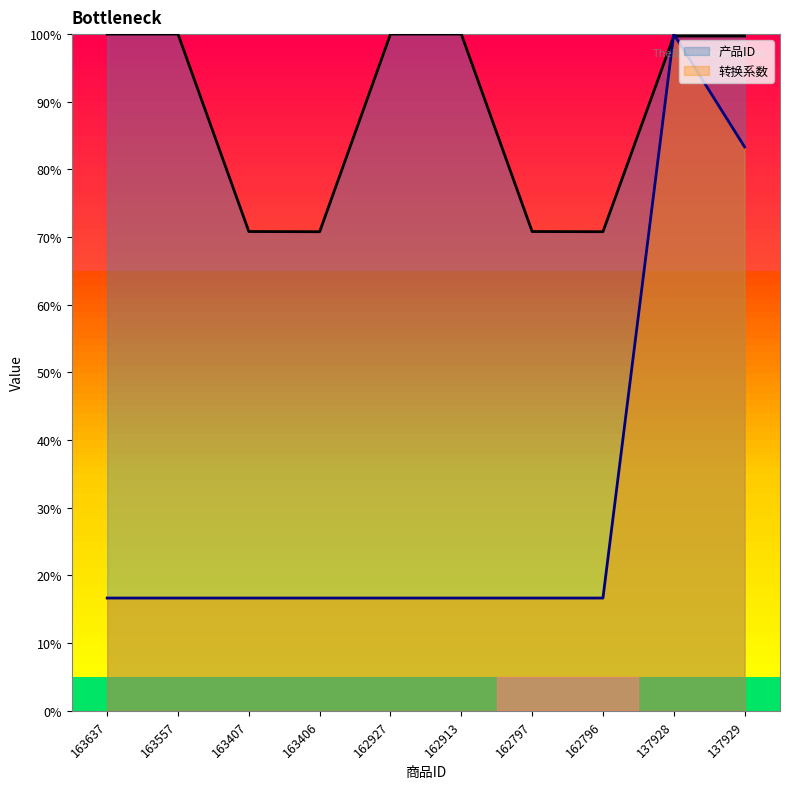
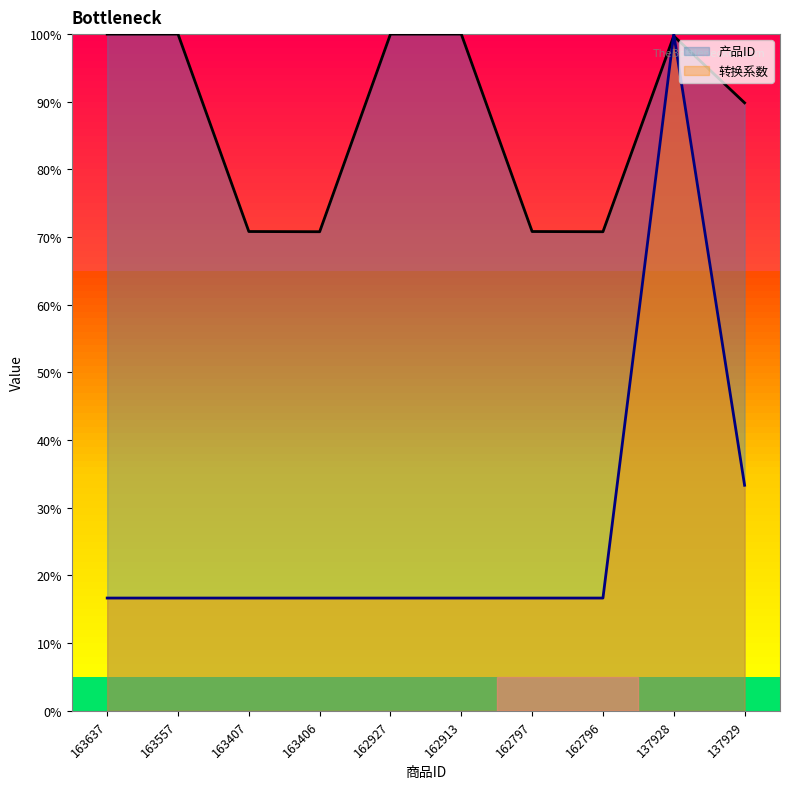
  {
    "产品ID": {
      "163637": "100%",
      "163557": "100%",
      "163407": "71%",
      "163406": "71%",
      "162927": "100%",
      "162913": "100%",
      "162797": "71%",
      "162796": "71%",
-     "137929": "100%"
+     "137929": "90%"
    },
    "转换系数": {
      "163637": "17%",
      "163557": "17%",
      "163407": "17%",
      "163406": "17%",
      "162927": "17%",
      "162913": "17%",
      "162797": "17%",
      "162796": "17%",
-     "137929": "83%"
+     "137929": "33%"
    }
  }
